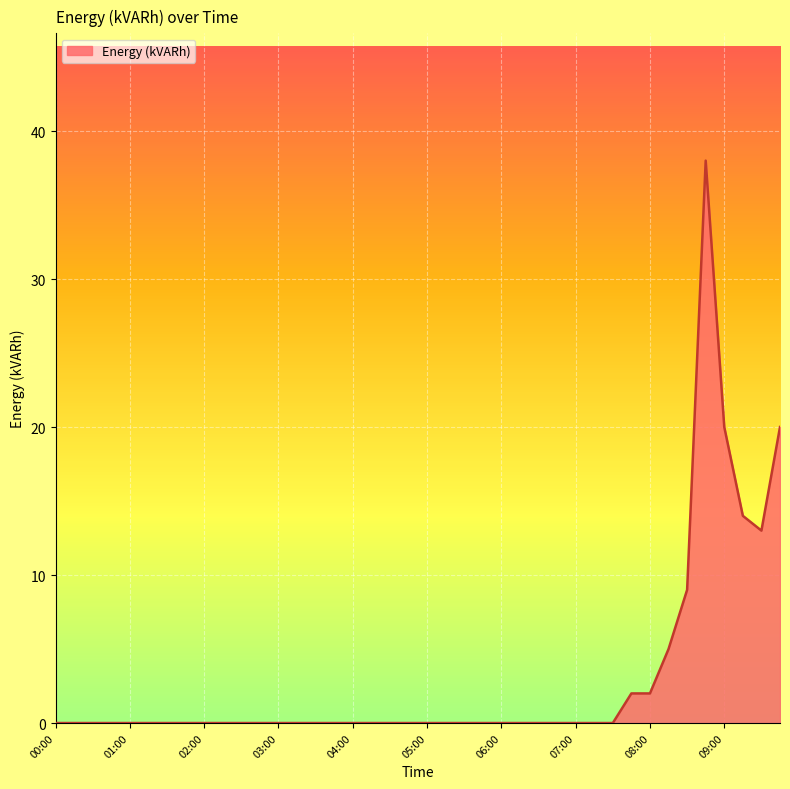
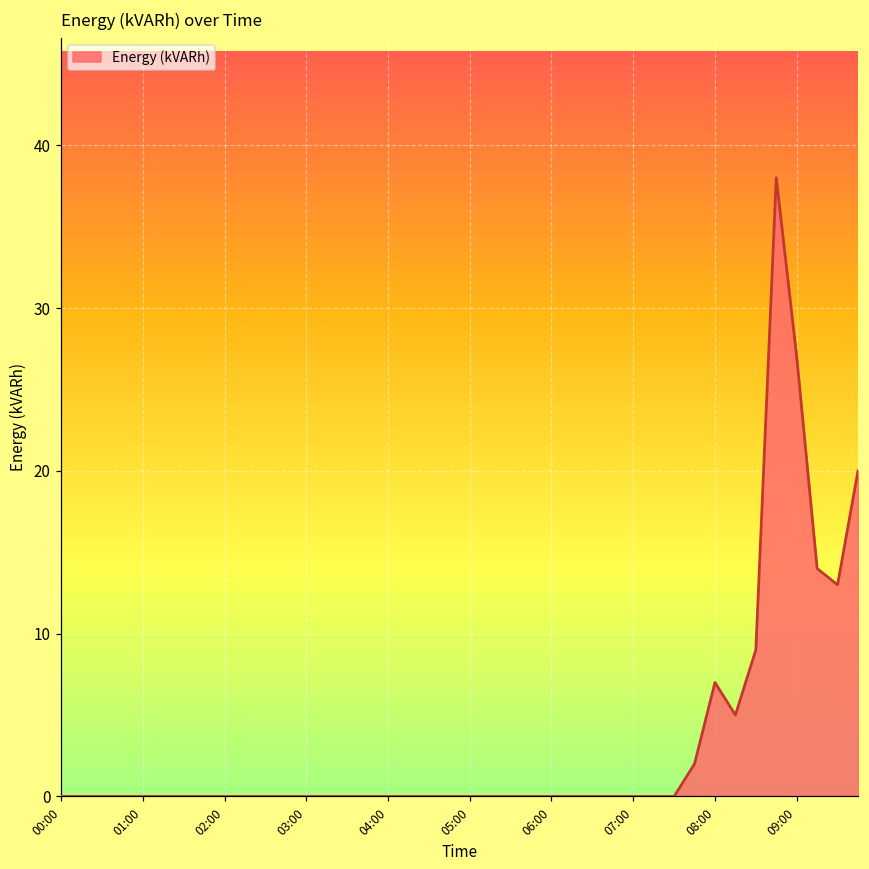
  {
    "00:00": 0,
    "01:00": 0,
    "02:00": 0,
    "03:00": 0,
    "04:00": 0,
    "05:00": 0,
    "06:00": 0,
    "07:00": 0,
-   "08:00": 2,
-   "09:00": 20
+   "08:00": 7,
+   "09:00": 27
  }
